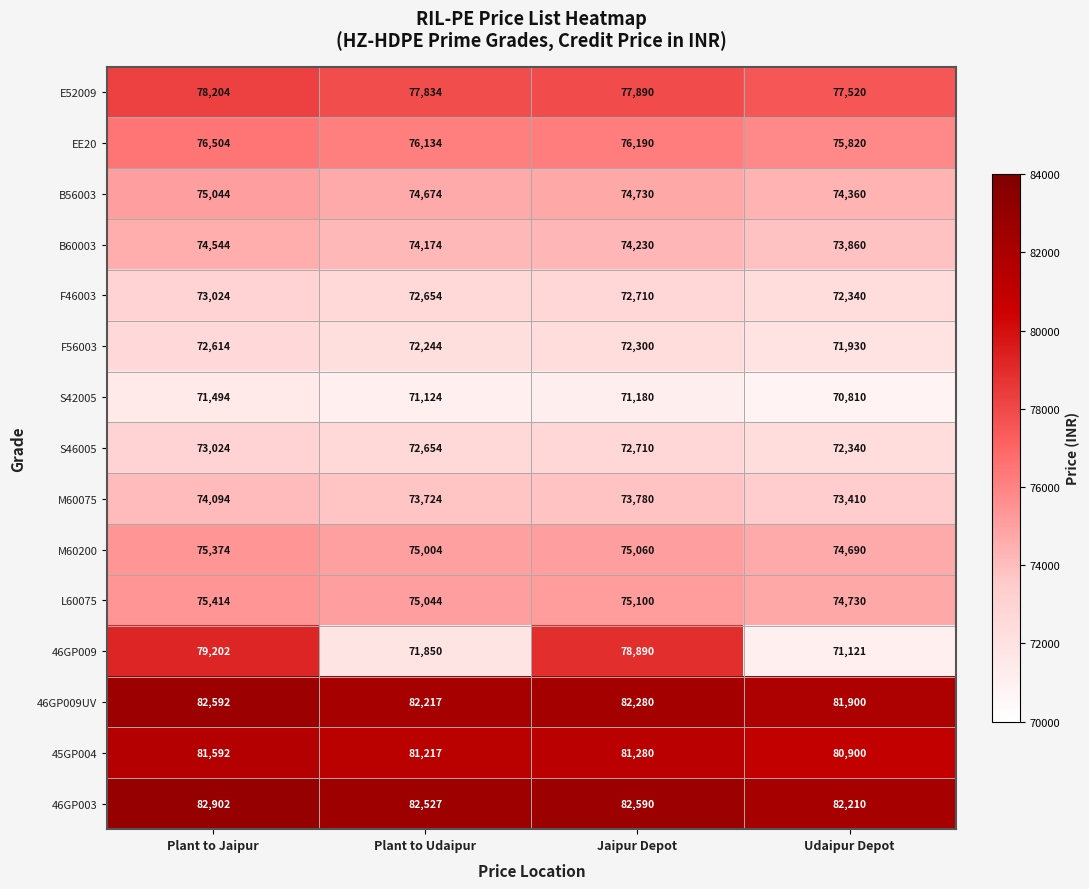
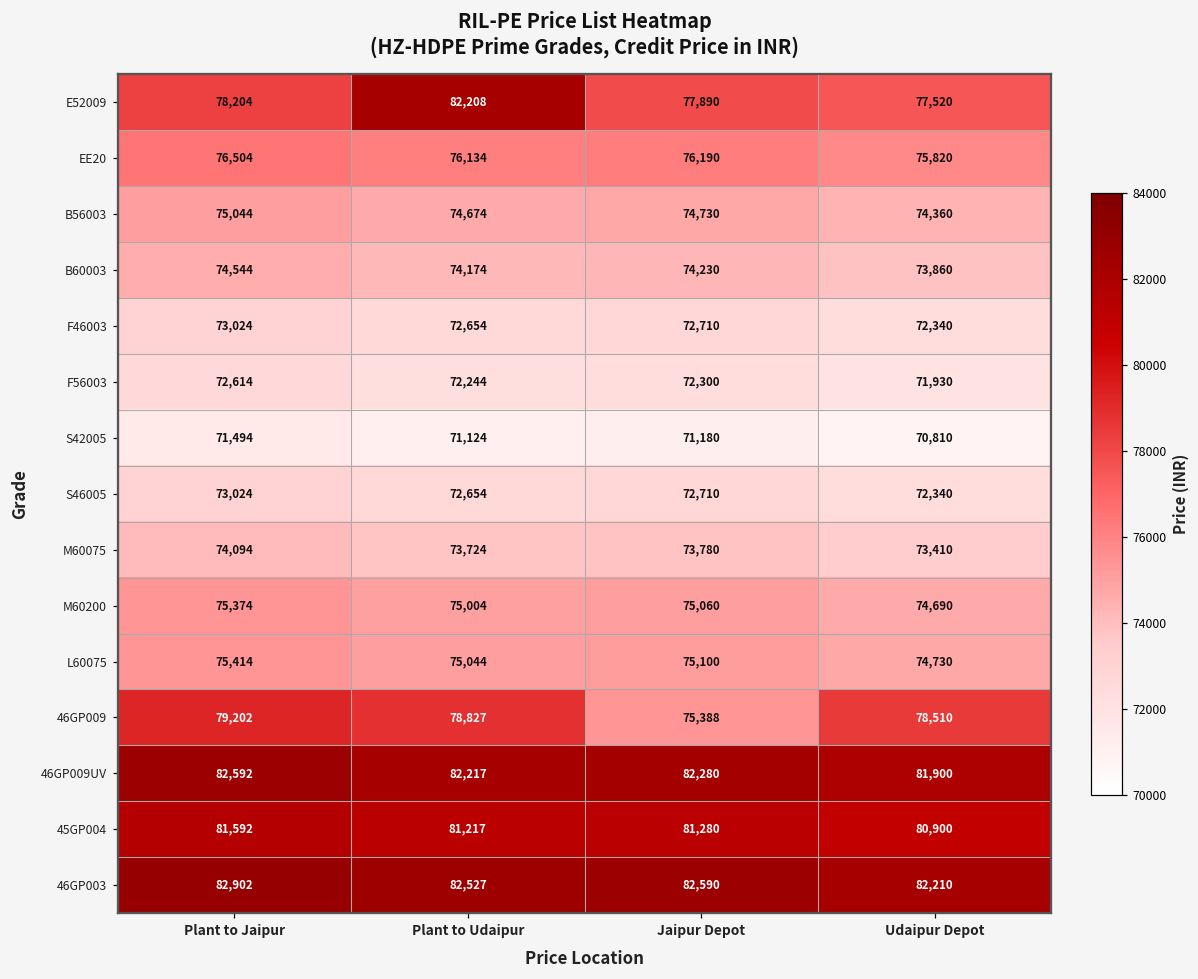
  {
    "E52009": {
      "Plant to Jaipur": "78,204",
-     "Plant to Udaipur": "77,834",
+     "Plant to Udaipur": "82,208",
      "Jaipur Depot": "77,890",
      "Udaipur Depot": "77,520"
    },
    "EE20": {
      "Plant to Jaipur": "76,504",
      "Plant to Udaipur": "76,134",
      "Jaipur Depot": "76,190",
      "Udaipur Depot": "75,820"
    },
    "B56003": {
      "Plant to Jaipur": "75,044",
      "Plant to Udaipur": "74,674",
      "Jaipur Depot": "74,730",
      "Udaipur Depot": "74,360"
    },
    "B60003": {
      "Plant to Jaipur": "74,544",
      "Plant to Udaipur": "74,174",
      "Jaipur Depot": "74,230",
      "Udaipur Depot": "73,860"
    },
    "F46003": {
      "Plant to Jaipur": "73,024",
      "Plant to Udaipur": "72,654",
      "Jaipur Depot": "72,710",
      "Udaipur Depot": "72,340"
    },
    "F56003": {
      "Plant to Jaipur": "72,614",
      "Plant to Udaipur": "72,244",
      "Jaipur Depot": "72,300",
      "Udaipur Depot": "71,930"
    },
    "S42005": {
      "Plant to Jaipur": "71,494",
      "Plant to Udaipur": "71,124",
      "Jaipur Depot": "71,180",
      "Udaipur Depot": "70,810"
    },
    "S46005": {
      "Plant to Jaipur": "73,024",
      "Plant to Udaipur": "72,654",
      "Jaipur Depot": "72,710",
      "Udaipur Depot": "72,340"
    },
    "M60075": {
      "Plant to Jaipur": "74,094",
      "Plant to Udaipur": "73,724",
      "Jaipur Depot": "73,780",
      "Udaipur Depot": "73,410"
    },
    "M60200": {
      "Plant to Jaipur": "75,374",
      "Plant to Udaipur": "75,004",
      "Jaipur Depot": "75,060",
      "Udaipur Depot": "74,690"
    },
    "L60075": {
      "Plant to Jaipur": "75,414",
      "Plant to Udaipur": "75,044",
      "Jaipur Depot": "75,100",
      "Udaipur Depot": "74,730"
    },
    "46GP009": {
      "Plant to Jaipur": "79,202",
-     "Plant to Udaipur": "71,850",
-     "Jaipur Depot": "78,890",
-     "Udaipur Depot": "71,121"
+     "Plant to Udaipur": "78,827",
+     "Jaipur Depot": "75,388",
+     "Udaipur Depot": "78,510"
    },
    "46GP009UV": {
      "Plant to Jaipur": "82,592",
      "Plant to Udaipur": "82,217",
      "Jaipur Depot": "82,280",
      "Udaipur Depot": "81,900"
    },
    "45GP004": {
      "Plant to Jaipur": "81,592",
      "Plant to Udaipur": "81,217",
      "Jaipur Depot": "81,280",
      "Udaipur Depot": "80,900"
    },
    "46GP003": {
      "Plant to Jaipur": "82,902",
      "Plant to Udaipur": "82,527",
      "Jaipur Depot": "82,590",
      "Udaipur Depot": "82,210"
    }
  }
